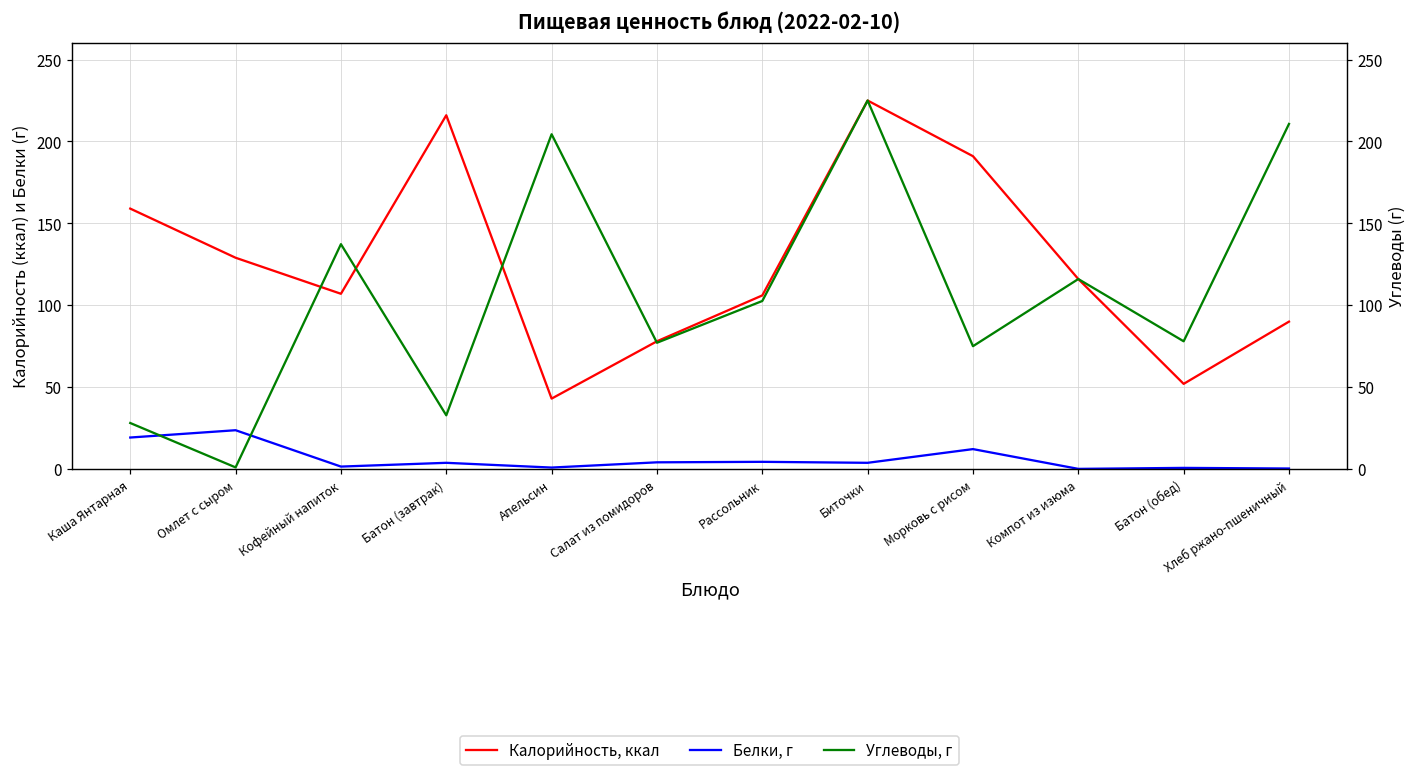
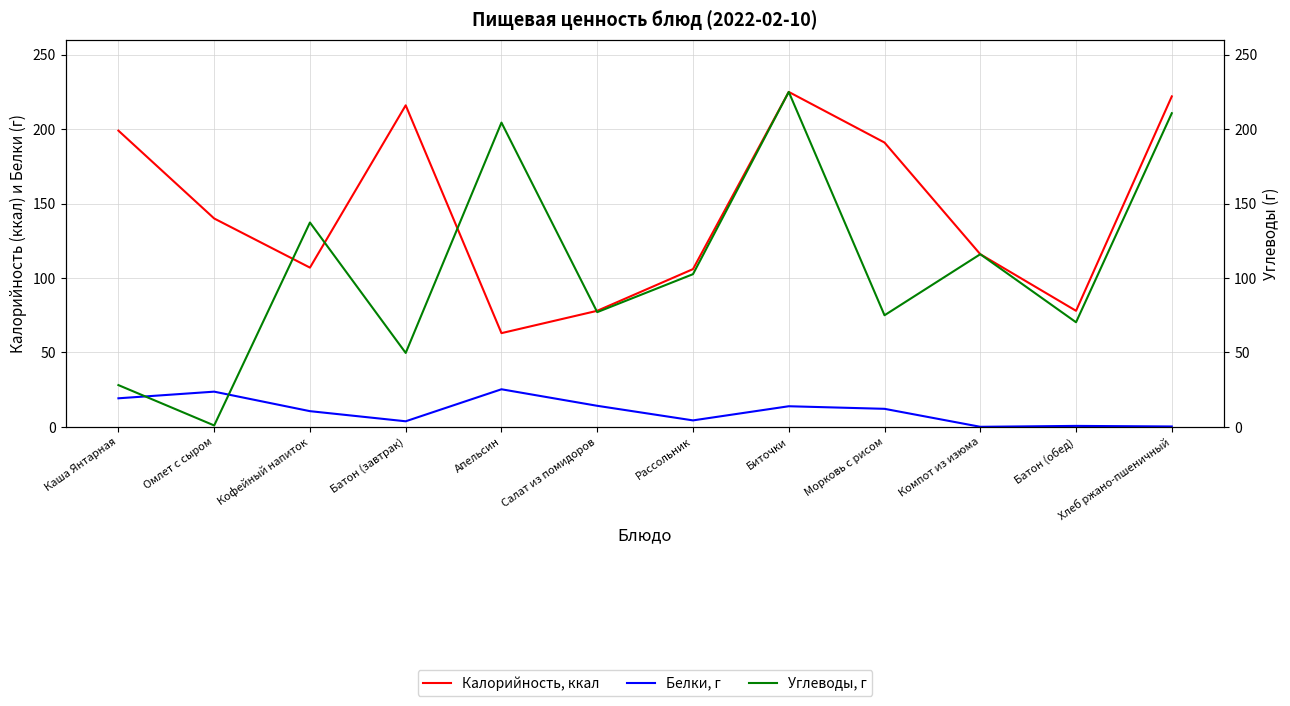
  {
    "Калорийность, ккал": {
-     "Каша Янтарная": 159,
-     "Омлет с сыром": 129,
+     "Каша Янтарная": 199,
+     "Омлет с сыром": 140,
      "Кофейный напиток": 107,
      "Батон (завтрак)": 216,
-     "Апельсин": 43,
+     "Апельсин": 63,
      "Салат из помидоров": 78,
      "Рассольник": 106,
      "Биточки": 225,
      "Морковь с рисом": 191,
      "Компот из изюма": 116,
-     "Батон (обед)": 52,
-     "Хлеб ржано-пшеничный": 90
+     "Батон (обед)": 78,
+     "Хлеб ржано-пшеничный": 222
    },
    "Белки, г": {
      "Каша Янтарная": 19,
      "Омлет с сыром": 24,
-     "Кофейный напиток": 2,
+     "Кофейный напиток": 11,
      "Батон (завтрак)": 4,
-     "Апельсин": 1,
-     "Салат из помидоров": 4,
+     "Апельсин": 25,
+     "Салат из помидоров": 14,
      "Рассольник": 4,
-     "Биточки": 4,
+     "Биточки": 14,
      "Морковь с рисом": 12,
      "Компот из изюма": 0,
      "Батон (обед)": 1,
      "Хлеб ржано-пшеничный": 0
    },
    "Углеводы, г": {
      "Каша Янтарная": 28,
      "Омлет с сыром": 1,
      "Кофейный напиток": 137,
-     "Батон (завтрак)": 33,
+     "Батон (завтрак)": 50,
      "Апельсин": 204,
      "Салат из помидоров": 77,
      "Рассольник": 103,
      "Биточки": 225,
      "Морковь с рисом": 75,
      "Компот из изюма": 116,
-     "Батон (обед)": 78,
+     "Батон (обед)": 70,
      "Хлеб ржано-пшеничный": 211
    }
  }
